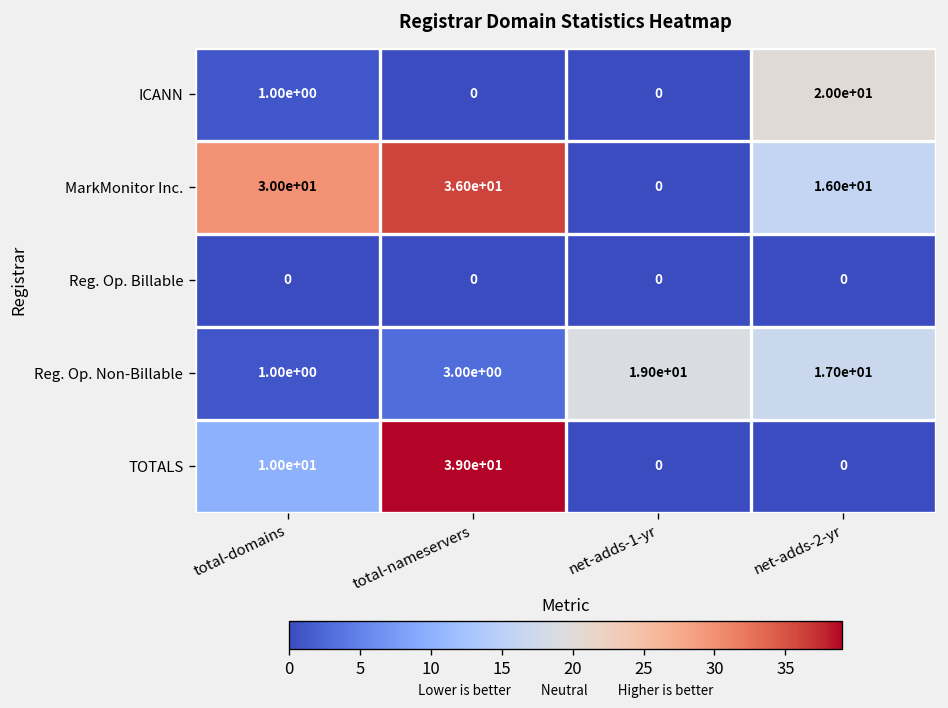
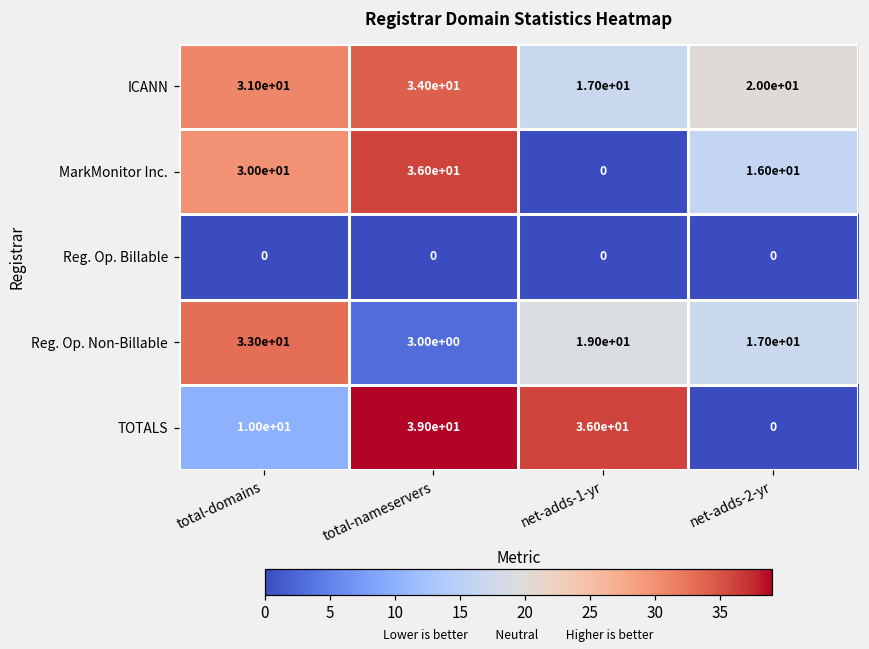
  {
    "ICANN": {
-     "total-domains": "1.00e+00",
-     "total-nameservers": "0",
-     "net-adds-1-yr": "0",
+     "total-domains": "3.10e+01",
+     "total-nameservers": "3.40e+01",
+     "net-adds-1-yr": "1.70e+01",
      "net-adds-2-yr": "2.00e+01"
    },
    "MarkMonitor Inc.": {
      "total-domains": "3.00e+01",
      "total-nameservers": "3.60e+01",
      "net-adds-1-yr": "0",
      "net-adds-2-yr": "1.60e+01"
    },
    "Reg. Op. Billable": {
      "total-domains": "0",
      "total-nameservers": "0",
      "net-adds-1-yr": "0",
      "net-adds-2-yr": "0"
    },
    "Reg. Op. Non-Billable": {
-     "total-domains": "1.00e+00",
+     "total-domains": "3.30e+01",
      "total-nameservers": "3.00e+00",
      "net-adds-1-yr": "1.90e+01",
      "net-adds-2-yr": "1.70e+01"
    },
    "TOTALS": {
      "total-domains": "1.00e+01",
      "total-nameservers": "3.90e+01",
-     "net-adds-1-yr": "0",
+     "net-adds-1-yr": "3.60e+01",
      "net-adds-2-yr": "0"
    }
  }
